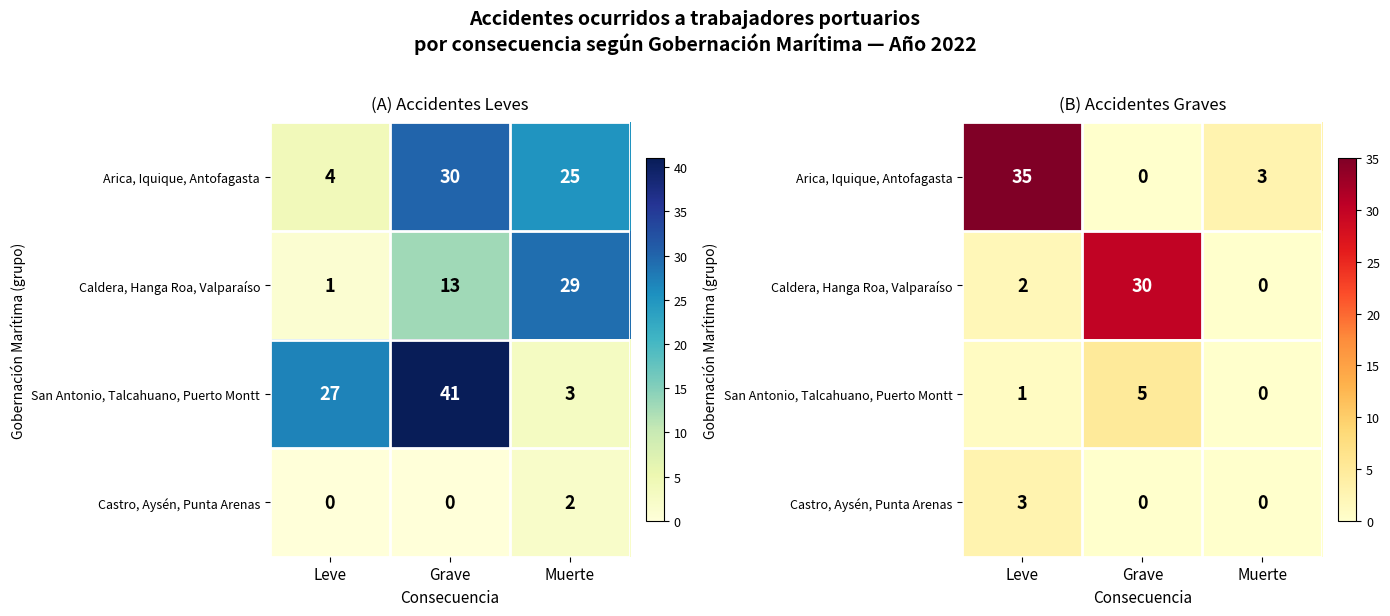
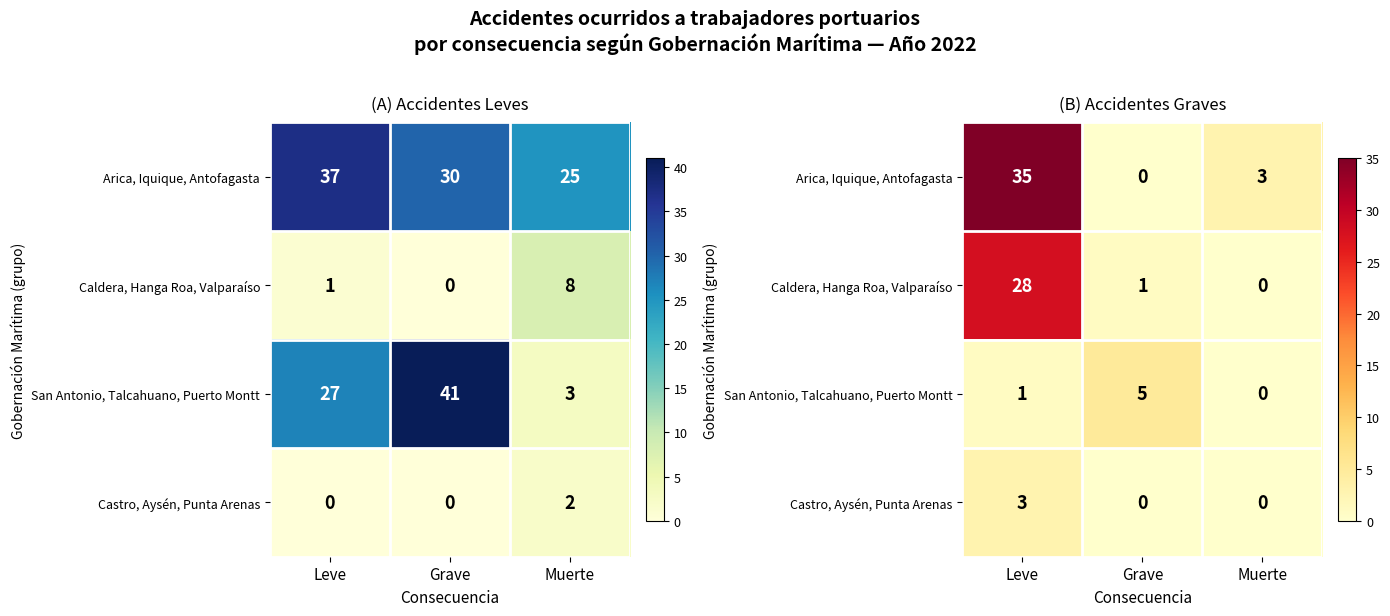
  {
    "(A) Accidentes Leves": {
      "Arica, Iquique, Antofagasta": {
-       "Leve": 4,
+       "Leve": 37,
        "Grave": 30,
        "Muerte": 25
      },
      "Caldera, Hanga Roa, Valparaíso": {
        "Leve": 1,
-       "Grave": 13,
-       "Muerte": 29
+       "Grave": 0,
+       "Muerte": 8
      },
      "San Antonio, Talcahuano, Puerto Montt": {
        "Leve": 27,
        "Grave": 41,
        "Muerte": 3
      },
      "Castro, Aysén, Punta Arenas": {
        "Leve": 0,
        "Grave": 0,
        "Muerte": 2
      }
    },
    "(B) Accidentes Graves": {
      "Arica, Iquique, Antofagasta": {
        "Leve": 35,
        "Grave": 0,
        "Muerte": 3
      },
      "Caldera, Hanga Roa, Valparaíso": {
-       "Leve": 2,
-       "Grave": 30,
+       "Leve": 28,
+       "Grave": 1,
        "Muerte": 0
      },
      "San Antonio, Talcahuano, Puerto Montt": {
        "Leve": 1,
        "Grave": 5,
        "Muerte": 0
      },
      "Castro, Aysén, Punta Arenas": {
        "Leve": 3,
        "Grave": 0,
        "Muerte": 0
      }
    }
  }
